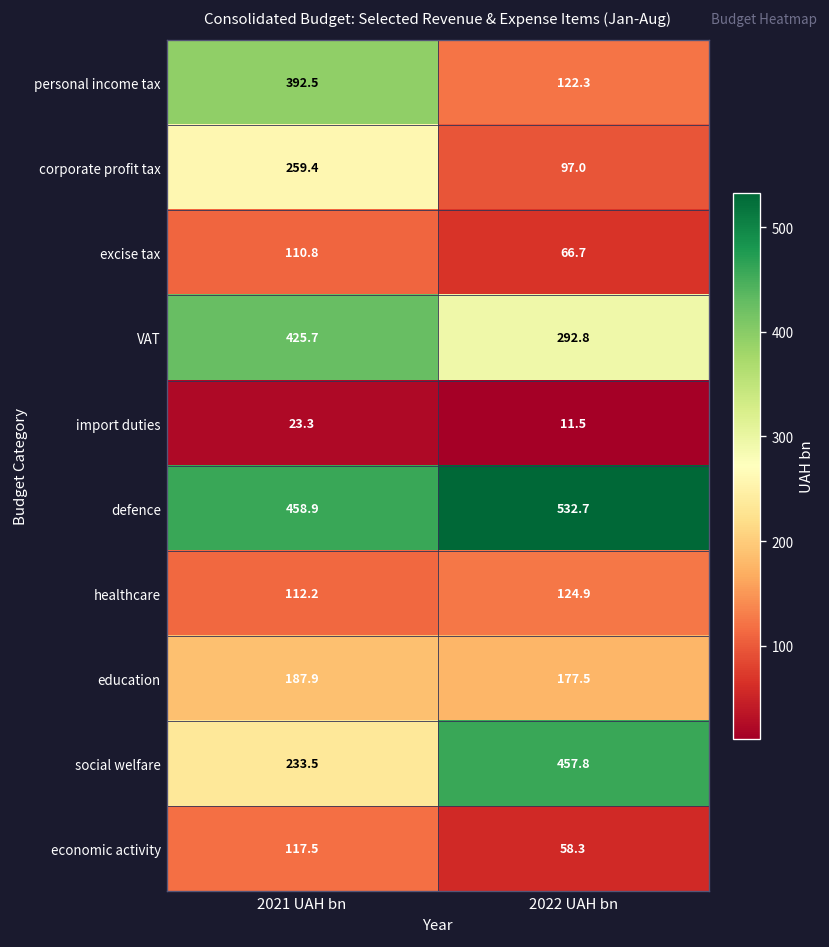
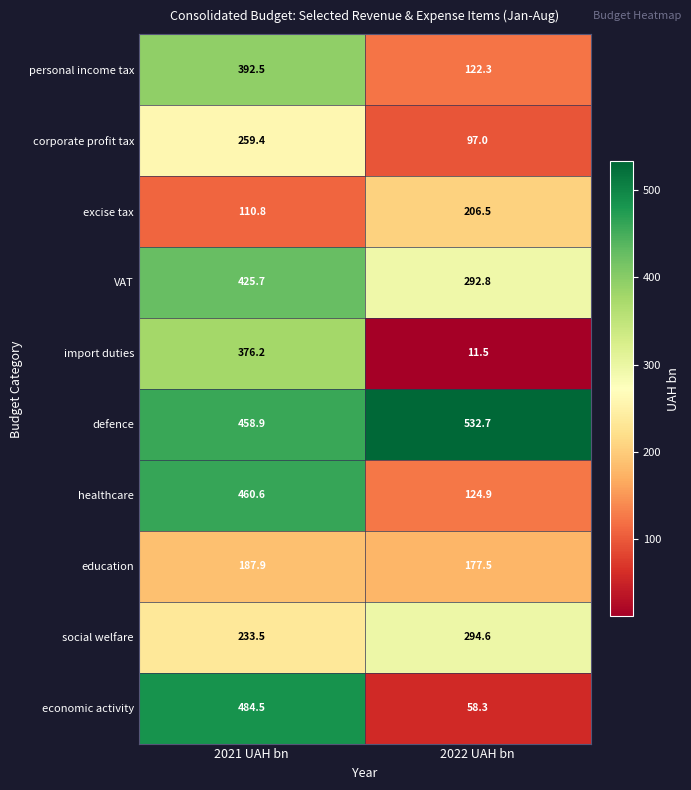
  {
    "personal income tax": {
      "2021 UAH bn": 392.5,
      "2022 UAH bn": 122.3
    },
    "corporate profit tax": {
      "2021 UAH bn": 259.4,
      "2022 UAH bn": 97.0
    },
    "excise tax": {
      "2021 UAH bn": 110.8,
-     "2022 UAH bn": 66.7
+     "2022 UAH bn": 206.5
    },
    "VAT": {
      "2021 UAH bn": 425.7,
      "2022 UAH bn": 292.8
    },
    "import duties": {
-     "2021 UAH bn": 23.3,
+     "2021 UAH bn": 376.2,
      "2022 UAH bn": 11.5
    },
    "defence": {
      "2021 UAH bn": 458.9,
      "2022 UAH bn": 532.7
    },
    "healthcare": {
-     "2021 UAH bn": 112.2,
+     "2021 UAH bn": 460.6,
      "2022 UAH bn": 124.9
    },
    "education": {
      "2021 UAH bn": 187.9,
      "2022 UAH bn": 177.5
    },
    "social welfare": {
      "2021 UAH bn": 233.5,
-     "2022 UAH bn": 457.8
+     "2022 UAH bn": 294.6
    },
    "economic activity": {
-     "2021 UAH bn": 117.5,
+     "2021 UAH bn": 484.5,
      "2022 UAH bn": 58.3
    }
  }
